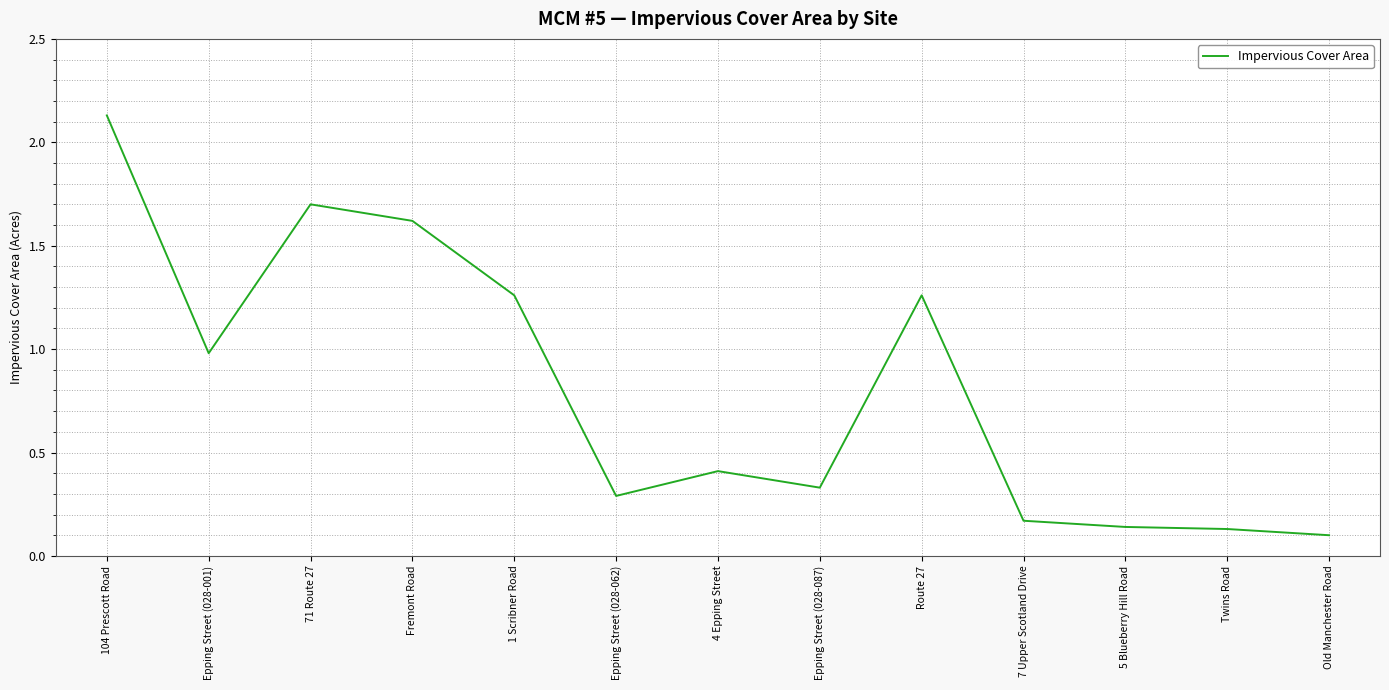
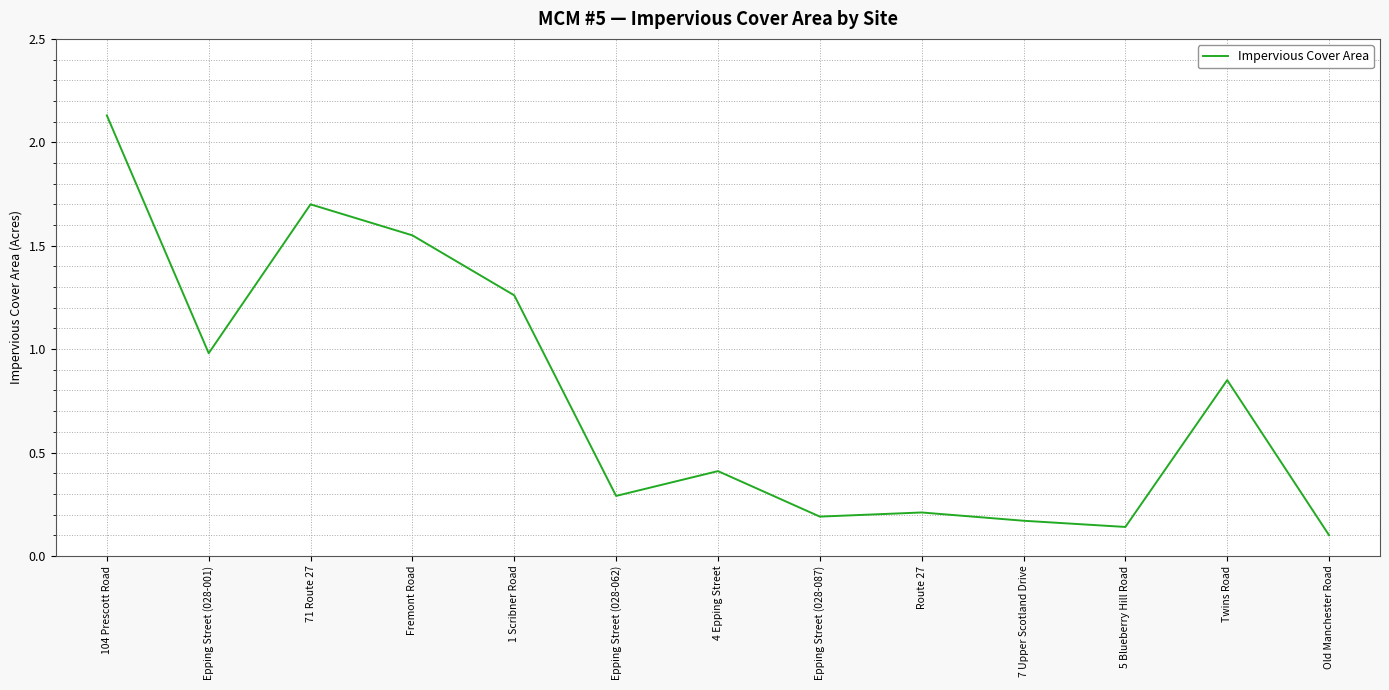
  {
    "104 Prescott Road": 2.13,
    "Epping Street (028-001)": 0.98,
    "71 Route 27": 1.70,
-   "Fremont Road": 1.62,
+   "Fremont Road": 1.55,
    "1 Scribner Road": 1.26,
    "Epping Street (028-062)": 0.29,
    "4 Epping Street": 0.41,
-   "Epping Street (028-087)": 0.33,
-   "Route 27": 1.26,
+   "Epping Street (028-087)": 0.19,
+   "Route 27": 0.21,
    "7 Upper Scotland Drive": 0.17,
    "5 Blueberry Hill Road": 0.14,
-   "Twins Road": 0.13,
+   "Twins Road": 0.85,
    "Old Manchester Road": 0.10
  }
